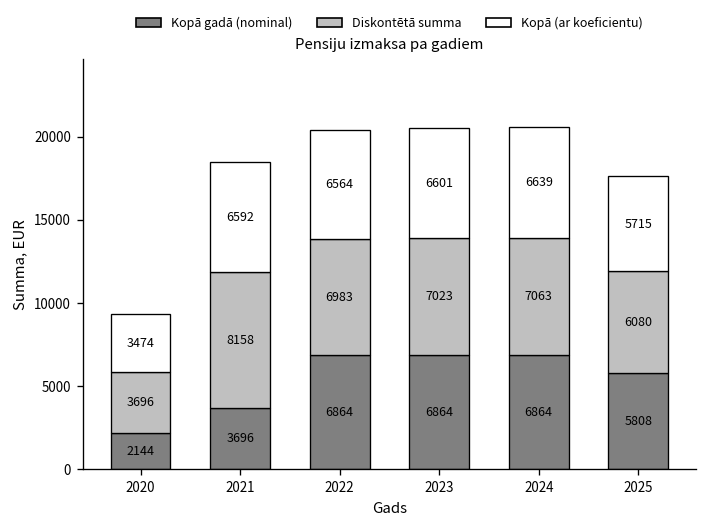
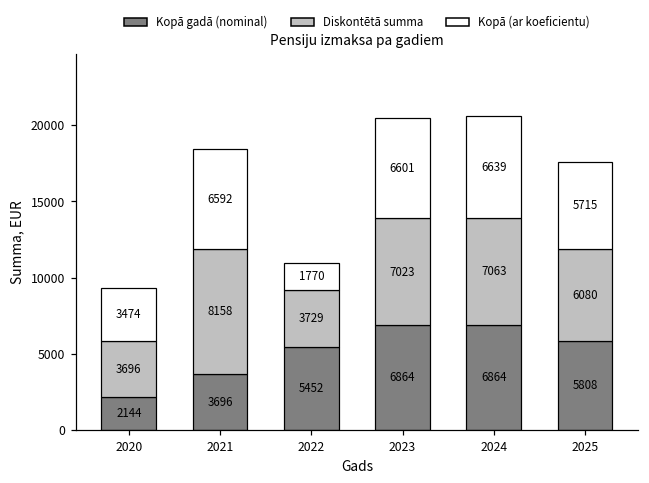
  {
    "Kopā gadā (nominal)": {
      "2020": 2144,
      "2021": 3696,
-     "2022": 6864,
+     "2022": 5452,
      "2023": 6864,
      "2024": 6864,
      "2025": 5808
    },
    "Diskontētā summa": {
      "2020": 3696,
      "2021": 8158,
-     "2022": 6983,
+     "2022": 3729,
      "2023": 7023,
      "2024": 7063,
      "2025": 6080
    },
    "Kopā (ar koeficientu)": {
      "2020": 3474,
      "2021": 6592,
-     "2022": 6564,
+     "2022": 1770,
      "2023": 6601,
      "2024": 6639,
      "2025": 5715
    }
  }
